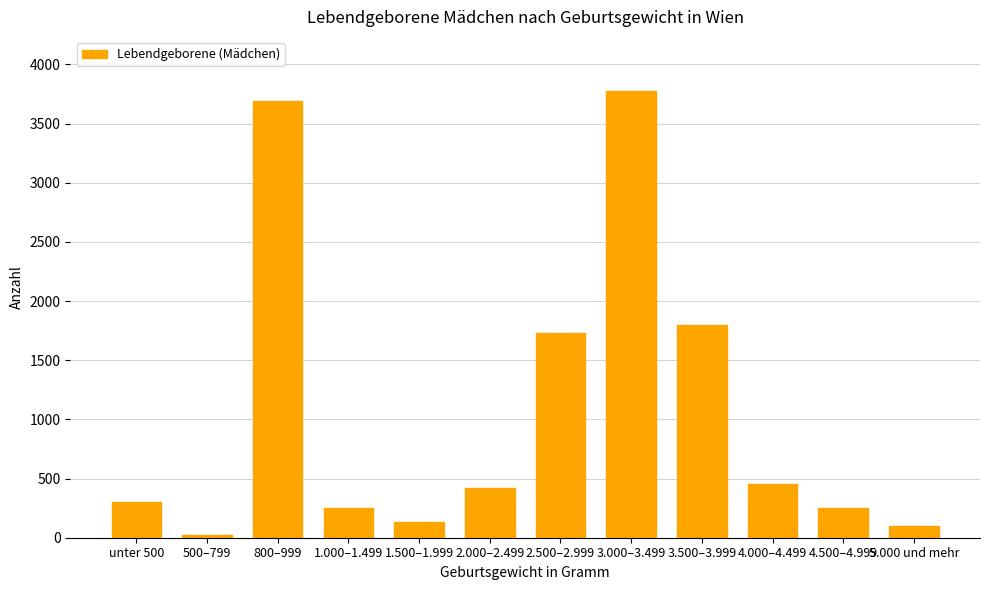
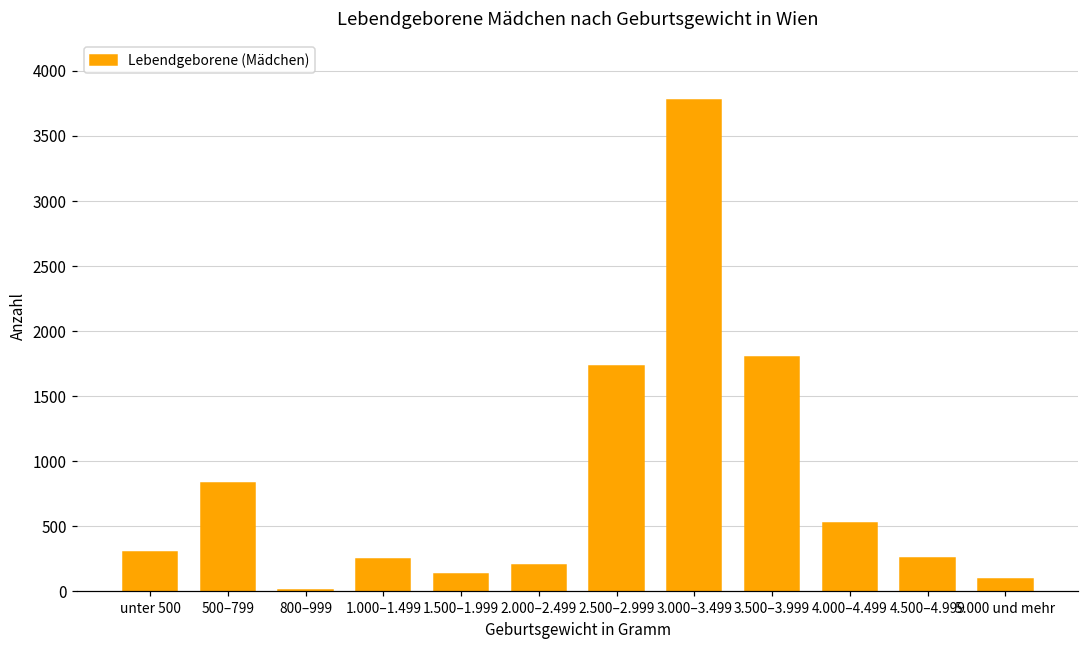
  {
    "unter 500": 310,
-   "500–799": 20,
-   "800–999": 3690,
+   "500–799": 830,
+   "800–999": 10,
    "1.000–1.499": 250,
    "1.500–1.999": 140,
-   "2.000–2.499": 420,
+   "2.000–2.499": 210,
    "2.500–2.999": 1730,
    "3.000–3.499": 3780,
    "3.500–3.999": 1800,
-   "4.000–4.499": 450,
+   "4.000–4.499": 530,
    "4.500–4.999": 260,
    "5.000 und mehr": 100
  }
